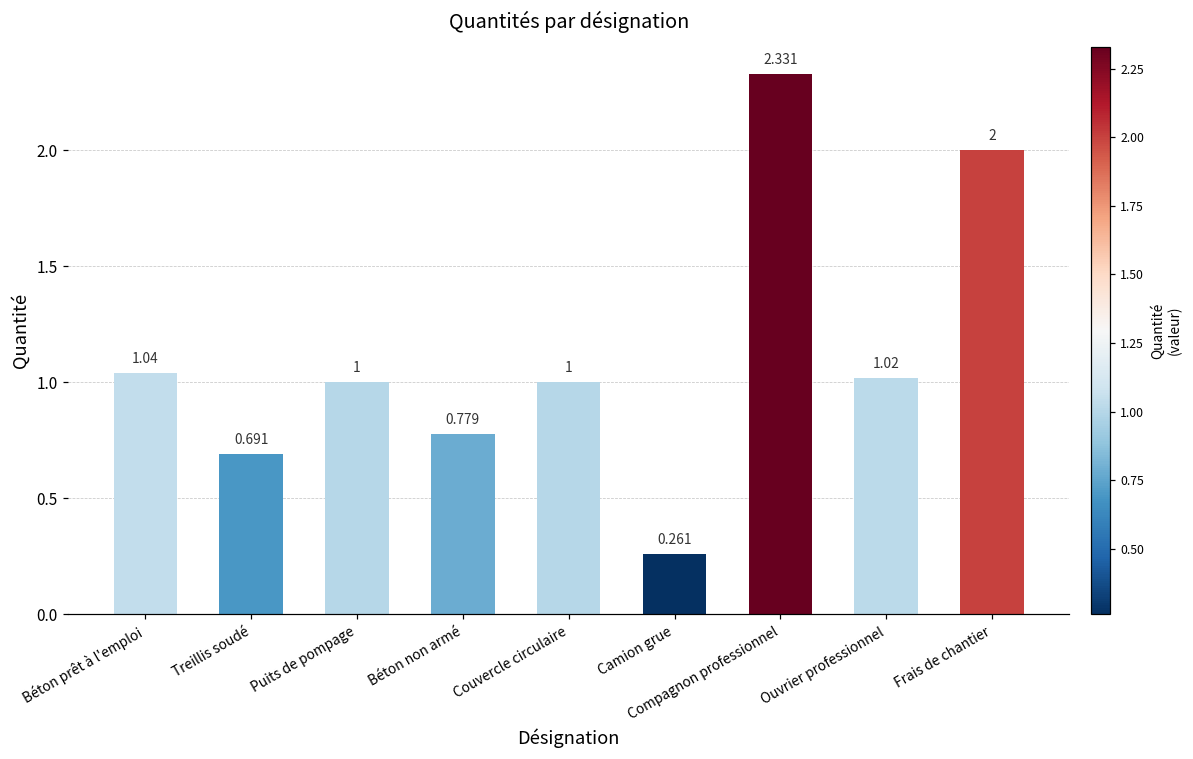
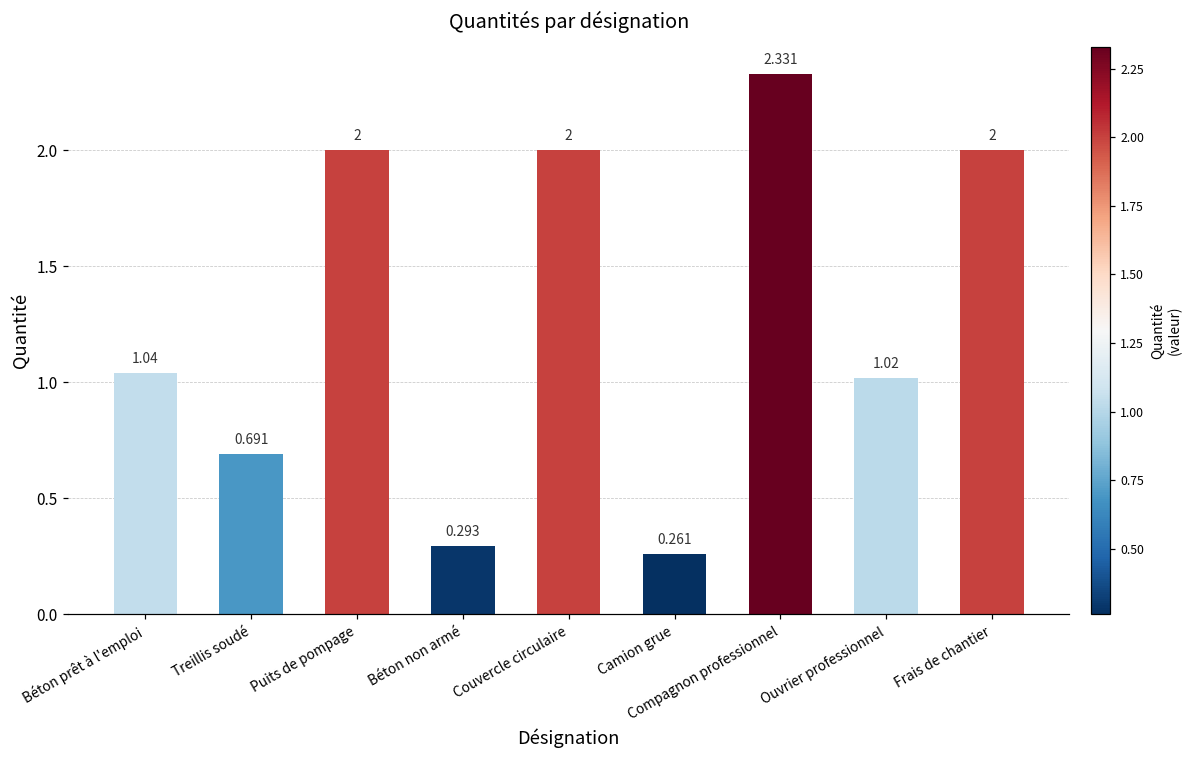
  {
    "Béton prêt à l'emploi": 1.04,
    "Treillis soudé": 0.691,
-   "Puits de pompage": 1,
-   "Béton non armé": 0.779,
-   "Couvercle circulaire": 1,
+   "Puits de pompage": 2,
+   "Béton non armé": 0.293,
+   "Couvercle circulaire": 2,
    "Camion grue": 0.261,
    "Compagnon professionnel": 2.331,
    "Ouvrier professionnel": 1.02,
    "Frais de chantier": 2
  }
